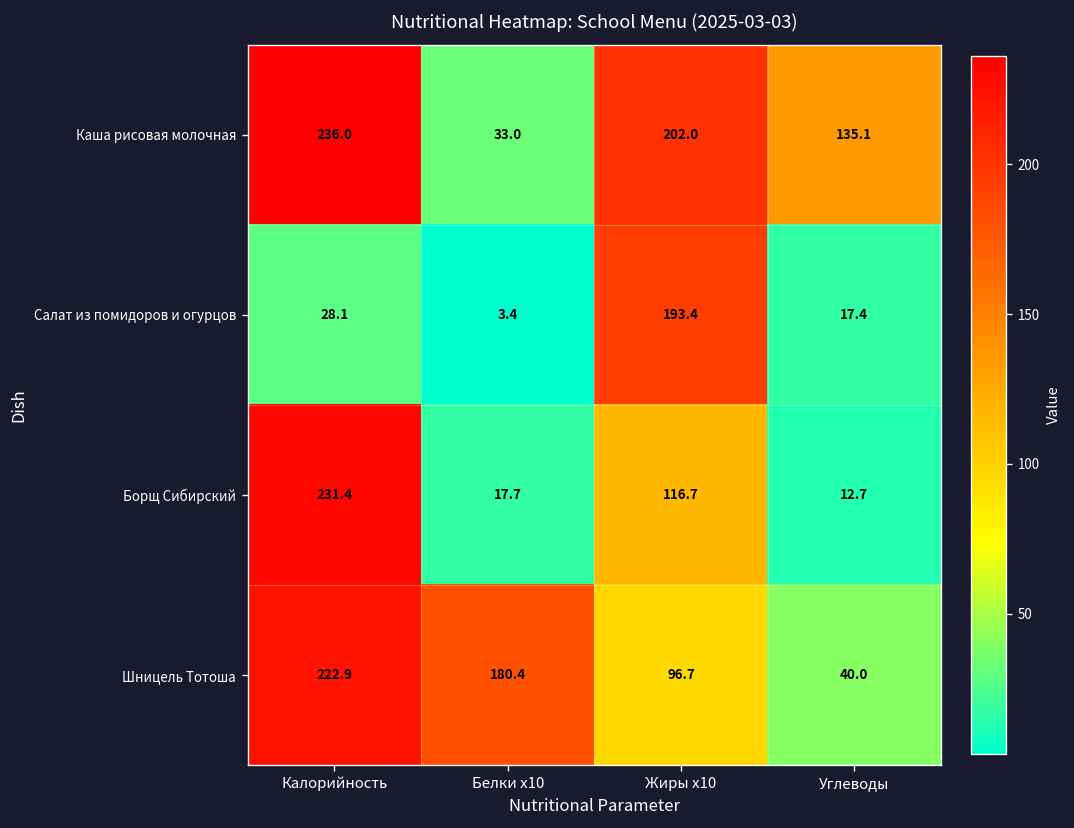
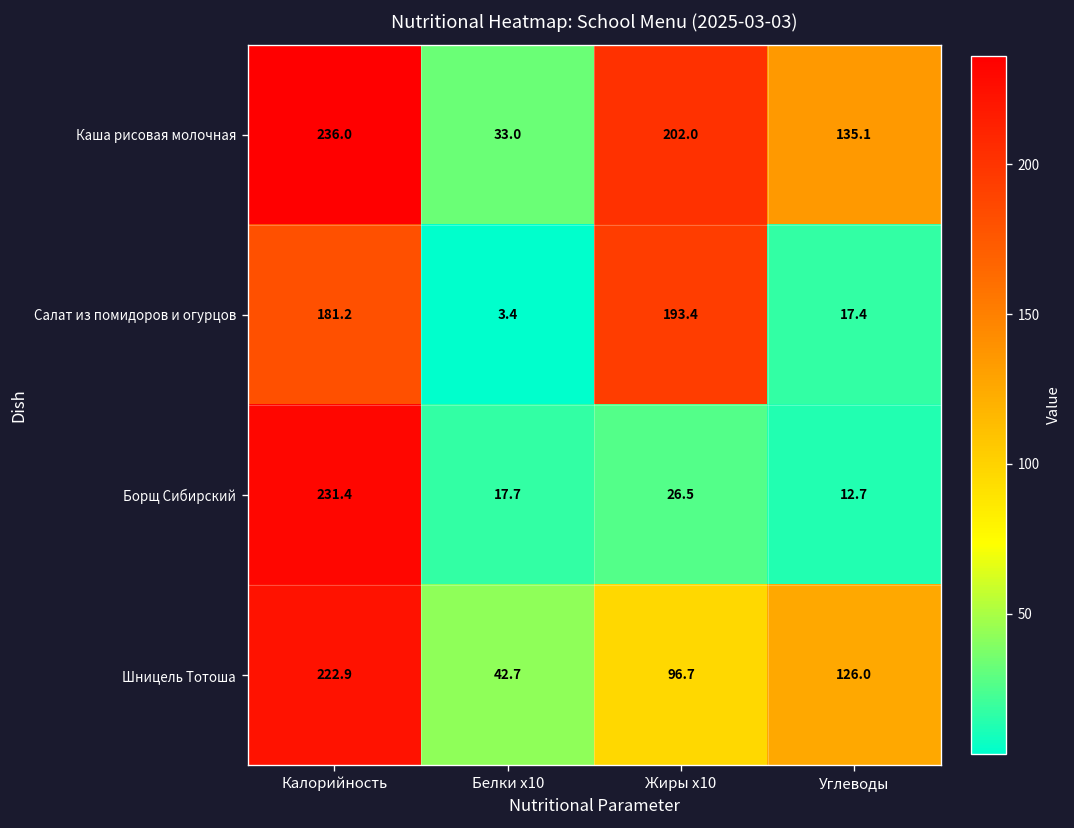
  {
    "Каша рисовая молочная": {
      "Калорийность": 236.0,
      "Белки x10": 33.0,
      "Жиры x10": 202.0,
      "Углеводы": 135.1
    },
    "Салат из помидоров и огурцов": {
-     "Калорийность": 28.1,
+     "Калорийность": 181.2,
      "Белки x10": 3.4,
      "Жиры x10": 193.4,
      "Углеводы": 17.4
    },
    "Борщ Сибирский": {
      "Калорийность": 231.4,
      "Белки x10": 17.7,
-     "Жиры x10": 116.7,
+     "Жиры x10": 26.5,
      "Углеводы": 12.7
    },
    "Шницель Тотоша": {
      "Калорийность": 222.9,
-     "Белки x10": 180.4,
+     "Белки x10": 42.7,
      "Жиры x10": 96.7,
-     "Углеводы": 40.0
+     "Углеводы": 126.0
    }
  }
